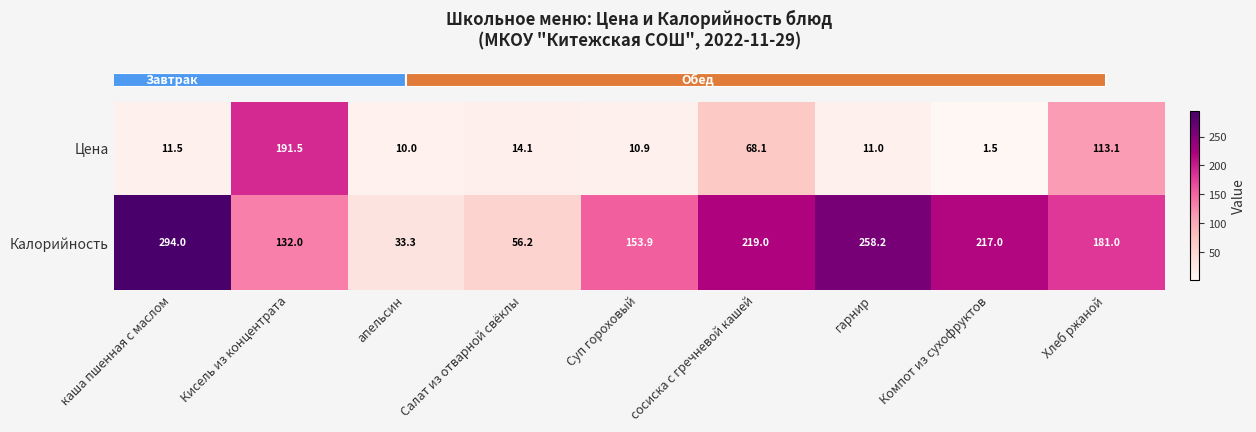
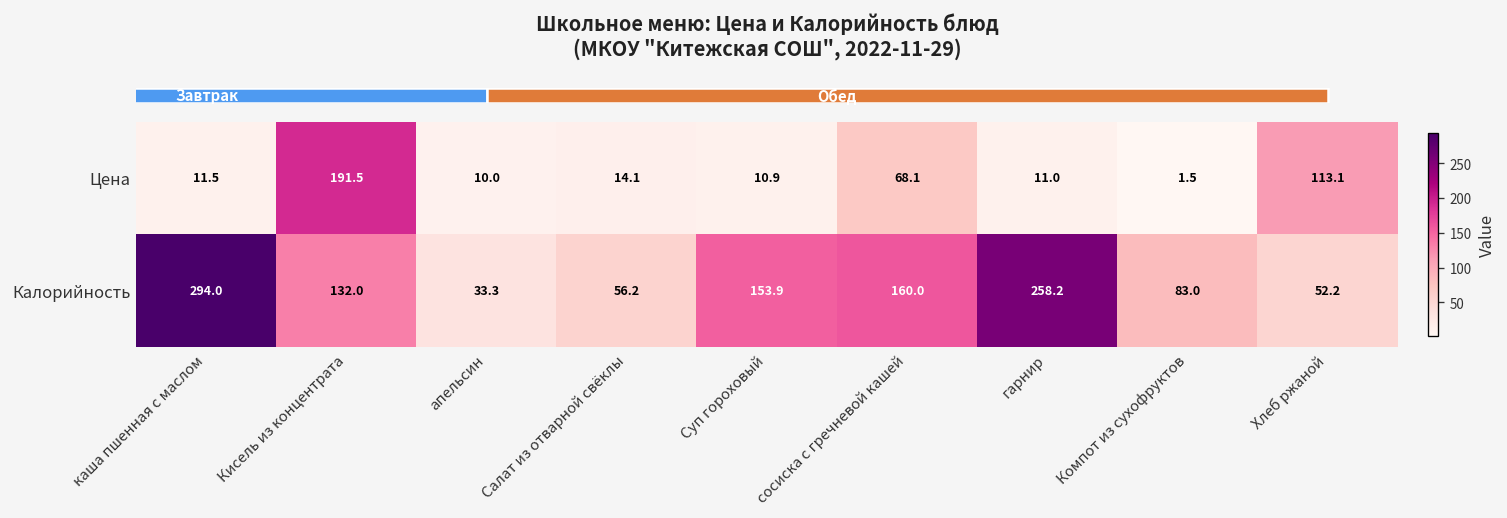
  {
    "Цена": {
      "каша пшенная с маслом": 11.5,
      "Кисель из концентрата": 191.5,
      "апельсин": 10.0,
      "Салат из отварной свёклы": 14.1,
      "Суп гороховый": 10.9,
      "сосиска с гречневой кашей": 68.1,
      "гарнир": 11.0,
      "Компот из сухофруктов": 1.5,
      "Хлеб ржаной": 113.1
    },
    "Калорийность": {
      "каша пшенная с маслом": 294.0,
      "Кисель из концентрата": 132.0,
      "апельсин": 33.3,
      "Салат из отварной свёклы": 56.2,
      "Суп гороховый": 153.9,
-     "сосиска с гречневой кашей": 219.0,
+     "сосиска с гречневой кашей": 160.0,
      "гарнир": 258.2,
-     "Компот из сухофруктов": 217.0,
-     "Хлеб ржаной": 181.0
+     "Компот из сухофруктов": 83.0,
+     "Хлеб ржаной": 52.2
    }
  }
